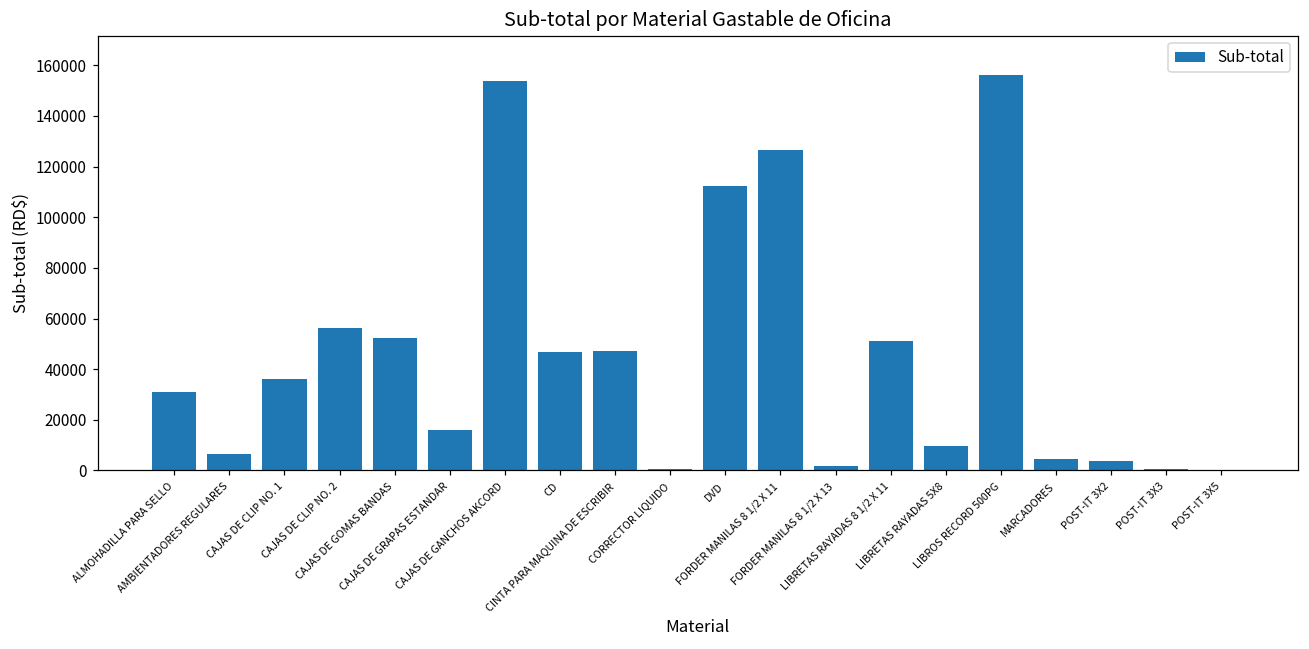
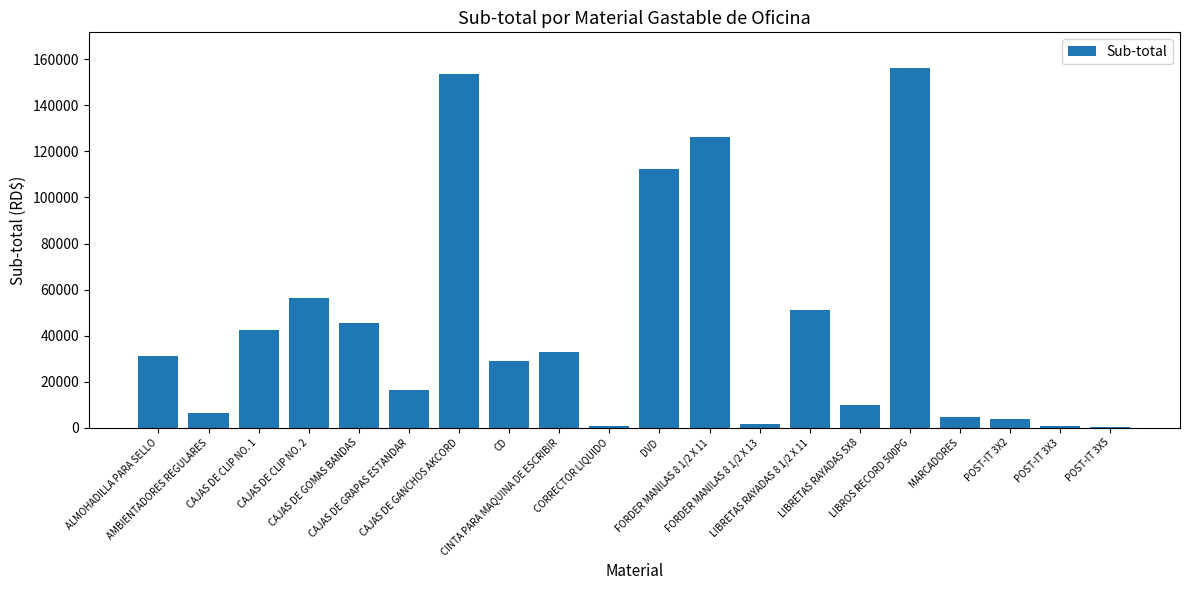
  {
    "ALMOHADILLA PARA SELLO": 31000,
    "AMBIENTADORES REGULARES": 6000,
-   "CAJAS DE CLIP NO. 1": 36000,
+   "CAJAS DE CLIP NO. 1": 42000,
    "CAJAS DE CLIP NO. 2": 56000,
-   "CAJAS DE GOMAS BANDAS": 52000,
+   "CAJAS DE GOMAS BANDAS": 45000,
    "CAJAS DE GRAPAS ESTANDAR": 16000,
    "CAJAS DE GANCHOS AKCORD": 154000,
-   "CD": 47000,
-   "CINTA PARA MAQUINA DE ESCRIBIR": 47000,
+   "CD": 29000,
+   "CINTA PARA MAQUINA DE ESCRIBIR": 33000,
    "DVD": 112000,
    "FORDER MANILAS 8 1/2 X 11": 126000,
    "FORDER MANILAS 8 1/2 X 13": 2000,
    "LIBRETAS RAYADAS 8 1/2 X 11": 51000,
    "LIBRETAS RAYADAS 5X8": 10000,
    "LIBROS RECORD 500PG": 156000,
    "MARCADORES": 5000,
    "POST-IT 3X2": 4000
  }
